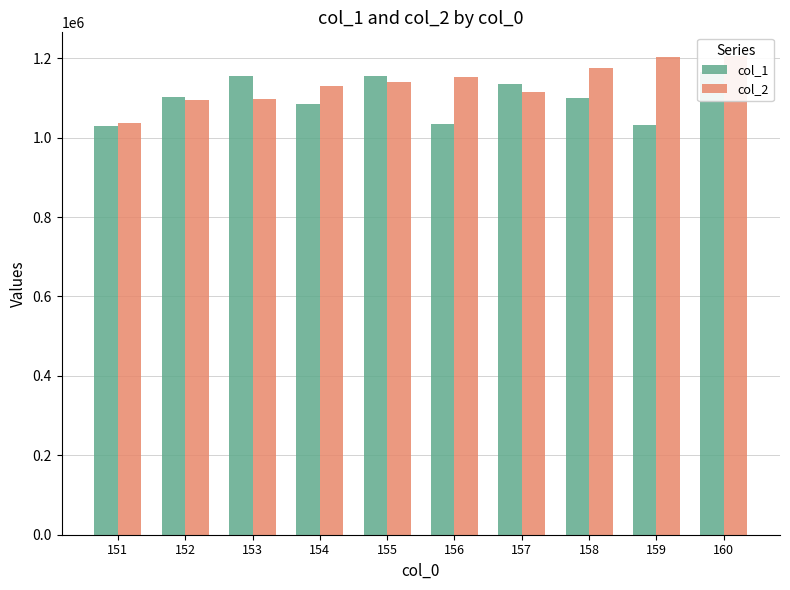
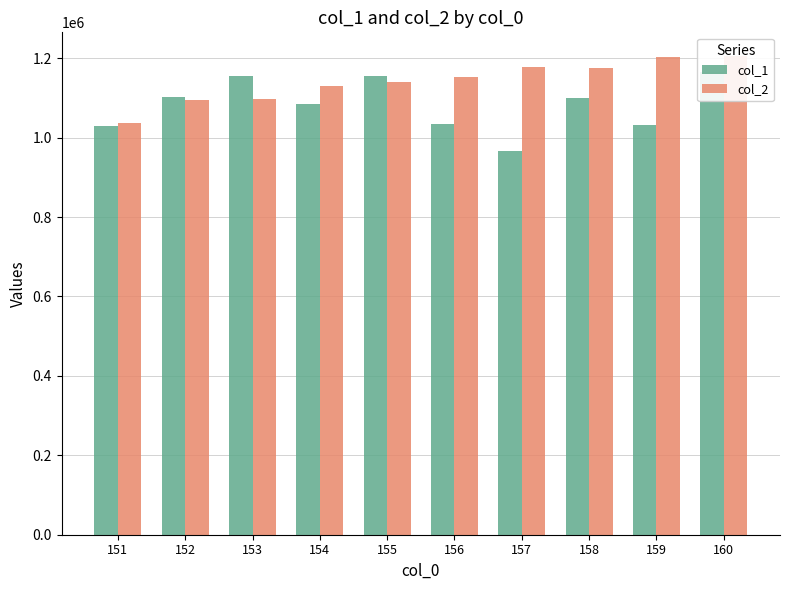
  {
    "col_1": {
      "151": 1030000,
      "152": 1100000,
      "153": 1150000,
      "154": 1090000,
      "155": 1150000,
      "156": 1030000,
-     "157": 1130000,
+     "157": 970000,
      "158": 1100000,
      "159": 1030000
    },
    "col_2": {
      "151": 1040000,
      "152": 1100000,
      "153": 1100000,
      "154": 1130000,
      "155": 1140000,
      "156": 1150000,
-     "157": 1110000,
+     "157": 1180000,
      "158": 1170000,
      "159": 1200000
    }
  }
